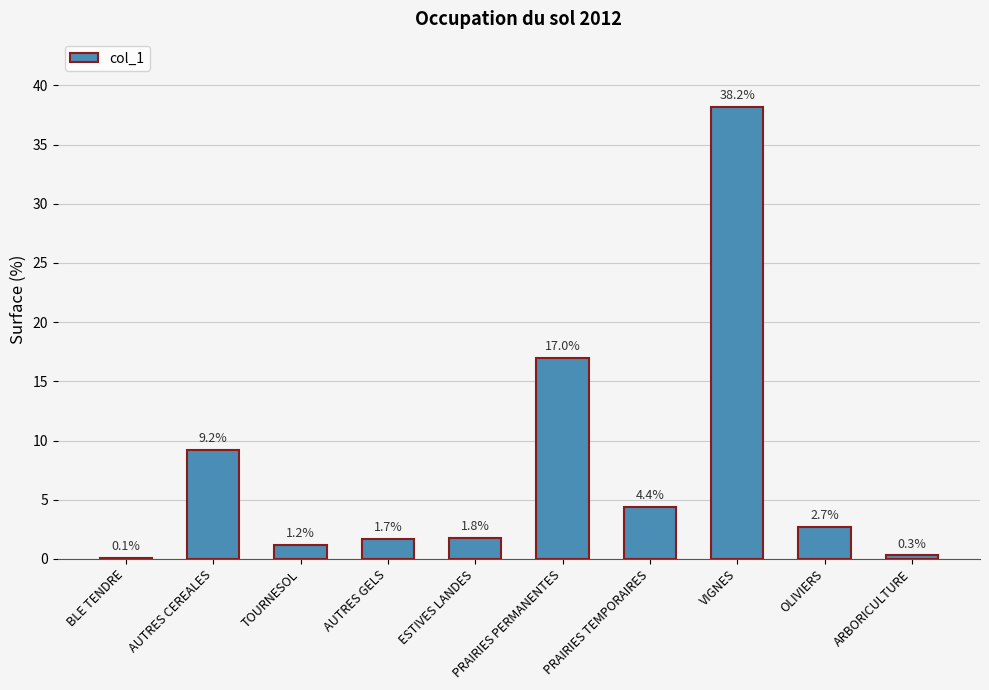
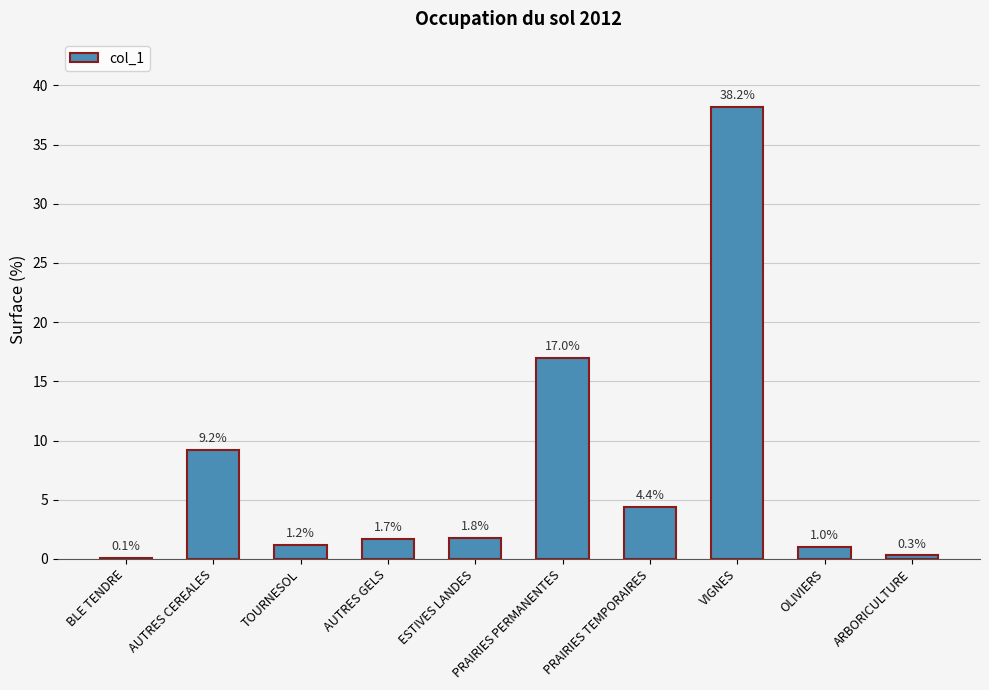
  {
    "BLE TENDRE": "0.1%",
    "AUTRES CEREALES": "9.2%",
    "TOURNESOL": "1.2%",
    "AUTRES GELS": "1.7%",
    "ESTIVES LANDES": "1.8%",
    "PRAIRIES PERMANENTES": "17.0%",
    "PRAIRIES TEMPORAIRES": "4.4%",
    "VIGNES": "38.2%",
-   "OLIVIERS": "2.7%",
+   "OLIVIERS": "1.0%",
    "ARBORICULTURE": "0.3%"
  }
